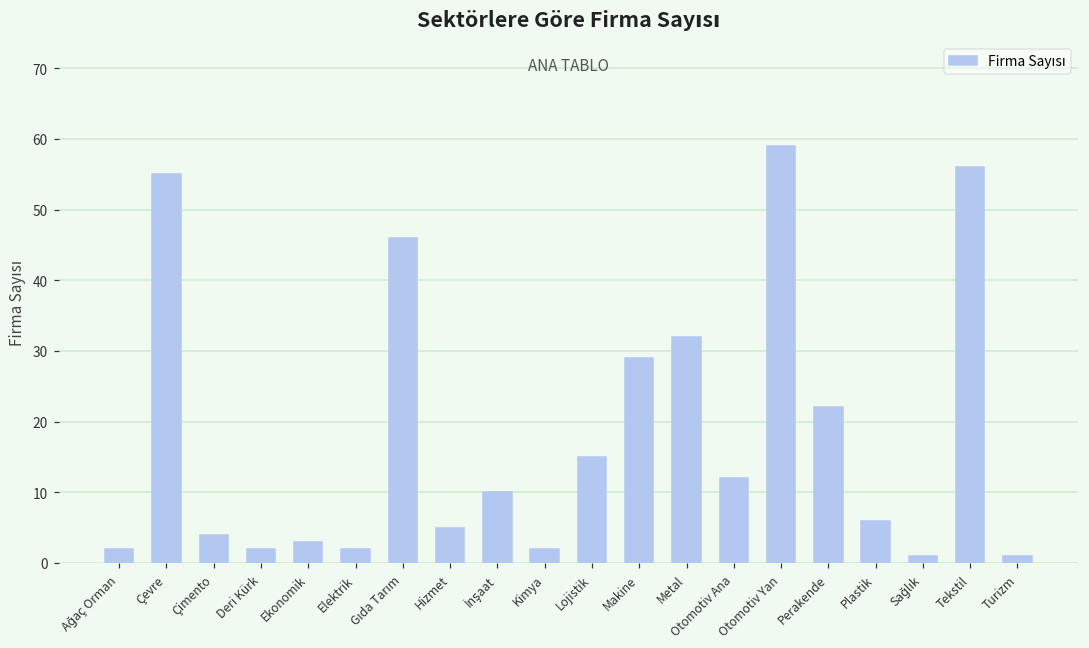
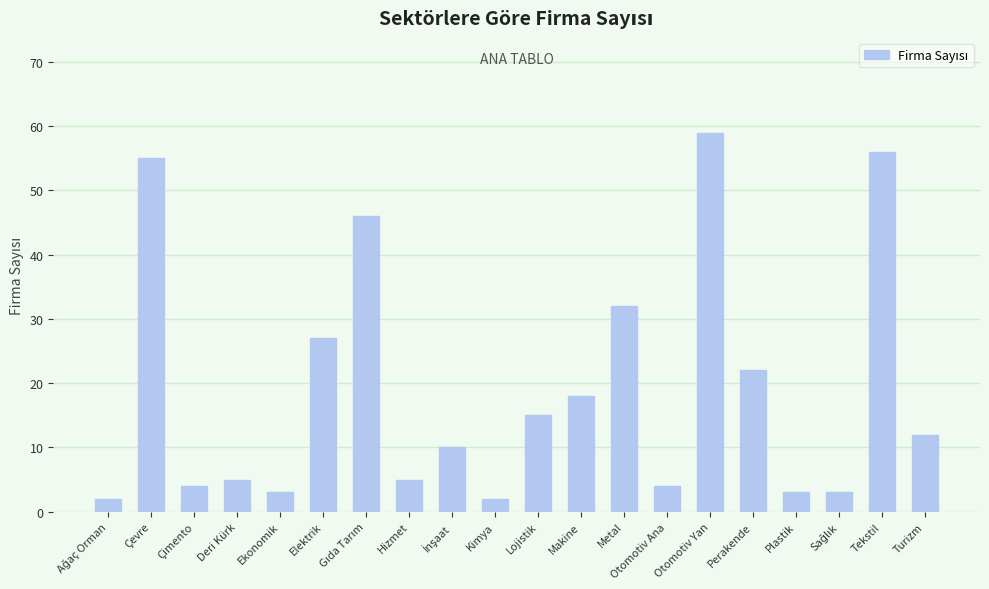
  {
    "Ağaç Orman": 2,
    "Çevre": 55,
    "Çimento": 4,
-   "Deri Kürk": 2,
+   "Deri Kürk": 5,
    "Ekonomik": 3,
-   "Elektrik": 2,
+   "Elektrik": 27,
    "Gıda Tarım": 46,
    "Hizmet": 5,
    "İnşaat": 10,
    "Kimya": 2,
    "Lojistik": 15,
-   "Makine": 29,
+   "Makine": 18,
    "Metal": 32,
-   "Otomotiv Ana": 12,
+   "Otomotiv Ana": 4,
    "Otomotiv Yan": 59,
    "Perakende": 22,
-   "Plastik": 6,
-   "Sağlık": 1,
+   "Plastik": 3,
+   "Sağlık": 3,
    "Tekstil": 56,
-   "Turizm": 1
+   "Turizm": 12
  }
